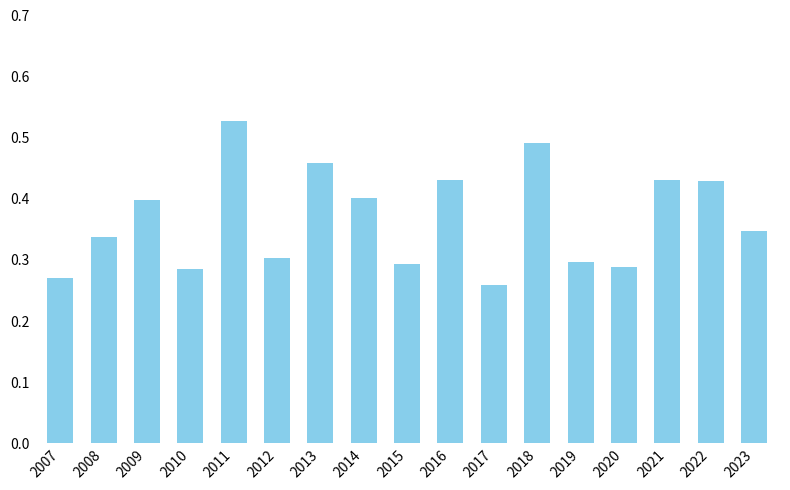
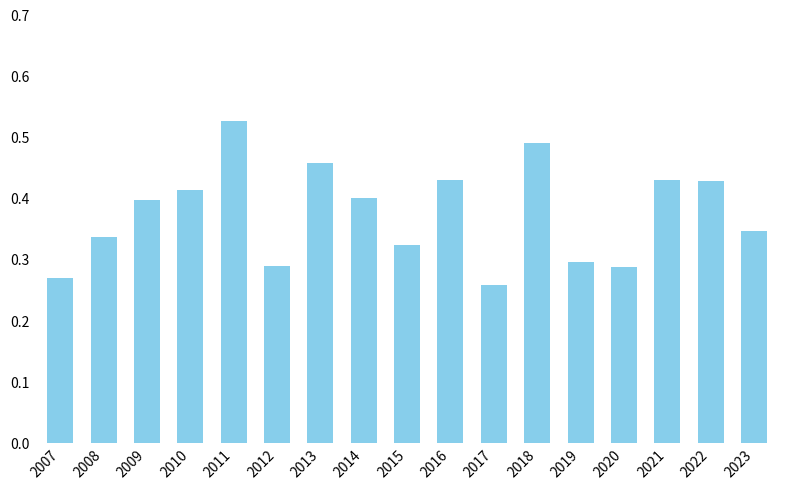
  {
    "2007": 0.27,
    "2008": 0.34,
    "2009": 0.40,
-   "2010": 0.29,
+   "2010": 0.41,
    "2011": 0.53,
-   "2012": 0.30,
+   "2012": 0.29,
    "2013": 0.46,
    "2014": 0.40,
-   "2015": 0.29,
+   "2015": 0.32,
    "2016": 0.43,
    "2017": 0.26,
    "2018": 0.49,
    "2019": 0.30,
    "2020": 0.29,
    "2021": 0.43,
    "2022": 0.43,
    "2023": 0.35
  }
